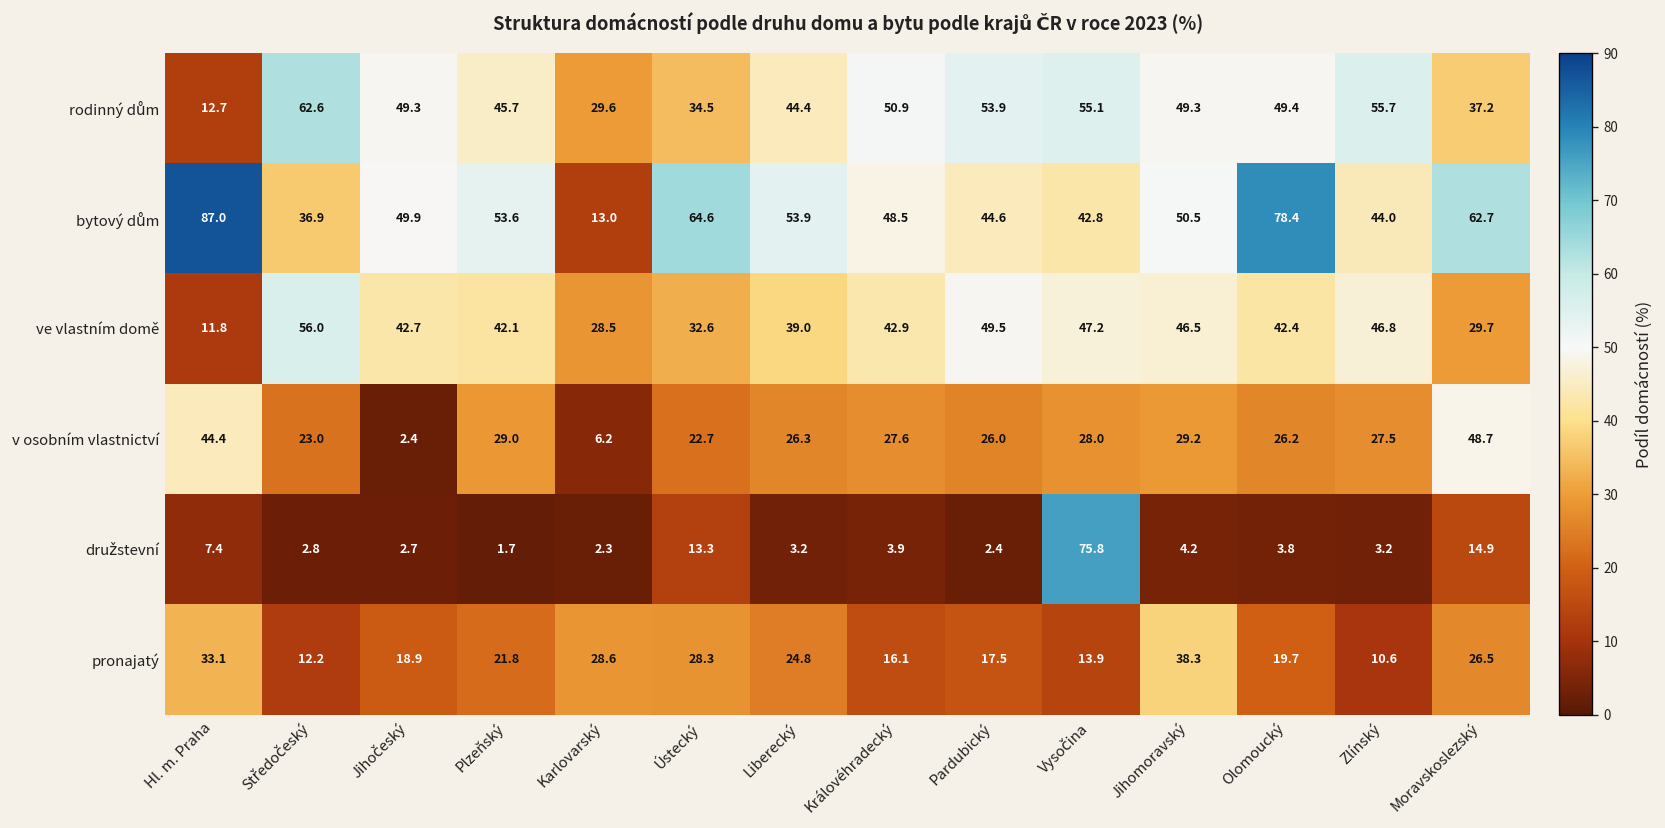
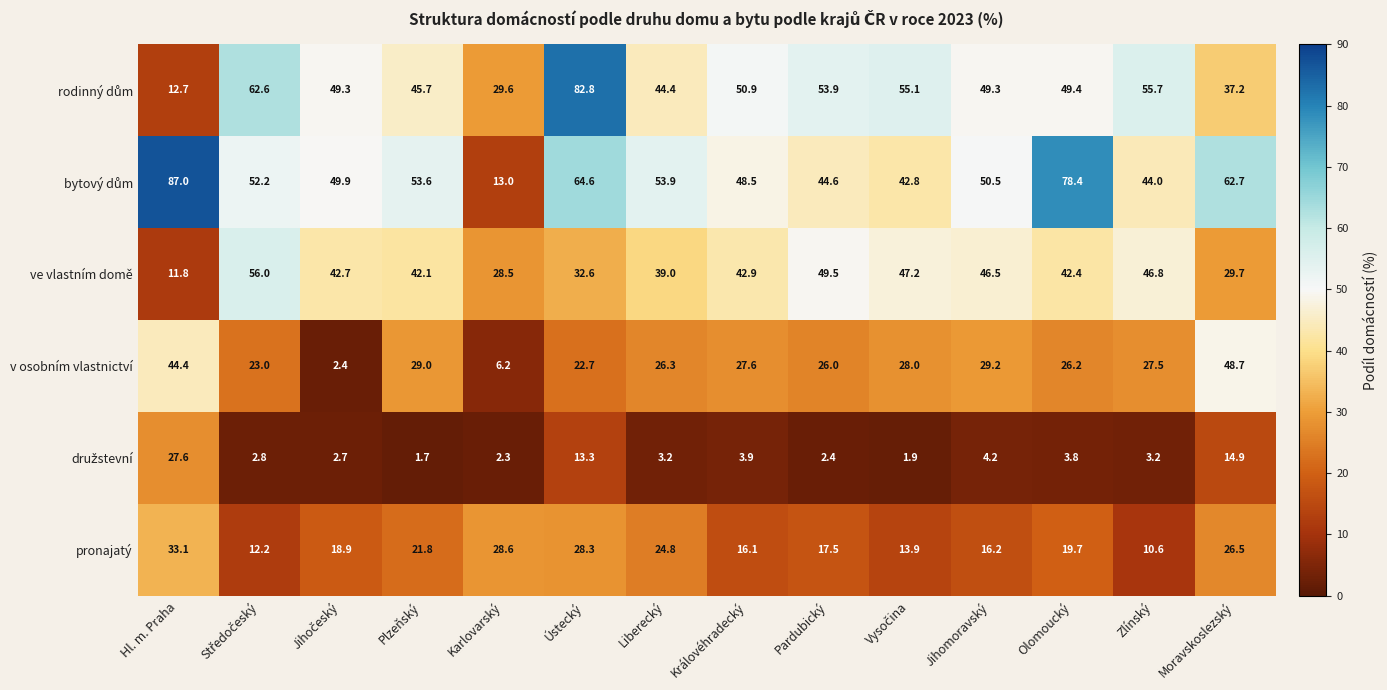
  {
    "rodinný dům": {
      "Hl. m. Praha": 12.7,
      "Středočeský": 62.6,
      "Jihočeský": 49.3,
      "Plzeňský": 45.7,
      "Karlovarský": 29.6,
-     "Ústecký": 34.5,
+     "Ústecký": 82.8,
      "Liberecký": 44.4,
      "Královéhradecký": 50.9,
      "Pardubický": 53.9,
      "Vysočina": 55.1,
      "Jihomoravský": 49.3,
      "Olomoucký": 49.4,
      "Zlínský": 55.7,
      "Moravskoslezský": 37.2
    },
    "bytový dům": {
      "Hl. m. Praha": 87.0,
-     "Středočeský": 36.9,
+     "Středočeský": 52.2,
      "Jihočeský": 49.9,
      "Plzeňský": 53.6,
      "Karlovarský": 13.0,
      "Ústecký": 64.6,
      "Liberecký": 53.9,
      "Královéhradecký": 48.5,
      "Pardubický": 44.6,
      "Vysočina": 42.8,
      "Jihomoravský": 50.5,
      "Olomoucký": 78.4,
      "Zlínský": 44.0,
      "Moravskoslezský": 62.7
    },
    "ve vlastním domě": {
      "Hl. m. Praha": 11.8,
      "Středočeský": 56.0,
      "Jihočeský": 42.7,
      "Plzeňský": 42.1,
      "Karlovarský": 28.5,
      "Ústecký": 32.6,
      "Liberecký": 39.0,
      "Královéhradecký": 42.9,
      "Pardubický": 49.5,
      "Vysočina": 47.2,
      "Jihomoravský": 46.5,
      "Olomoucký": 42.4,
      "Zlínský": 46.8,
      "Moravskoslezský": 29.7
    },
    "v osobním vlastnictví": {
      "Hl. m. Praha": 44.4,
      "Středočeský": 23.0,
      "Jihočeský": 2.4,
      "Plzeňský": 29.0,
      "Karlovarský": 6.2,
      "Ústecký": 22.7,
      "Liberecký": 26.3,
      "Královéhradecký": 27.6,
      "Pardubický": 26.0,
      "Vysočina": 28.0,
      "Jihomoravský": 29.2,
      "Olomoucký": 26.2,
      "Zlínský": 27.5,
      "Moravskoslezský": 48.7
    },
    "družstevní": {
-     "Hl. m. Praha": 7.4,
+     "Hl. m. Praha": 27.6,
      "Středočeský": 2.8,
      "Jihočeský": 2.7,
      "Plzeňský": 1.7,
      "Karlovarský": 2.3,
      "Ústecký": 13.3,
      "Liberecký": 3.2,
      "Královéhradecký": 3.9,
      "Pardubický": 2.4,
-     "Vysočina": 75.8,
+     "Vysočina": 1.9,
      "Jihomoravský": 4.2,
      "Olomoucký": 3.8,
      "Zlínský": 3.2,
      "Moravskoslezský": 14.9
    },
    "pronajatý": {
      "Hl. m. Praha": 33.1,
      "Středočeský": 12.2,
      "Jihočeský": 18.9,
      "Plzeňský": 21.8,
      "Karlovarský": 28.6,
      "Ústecký": 28.3,
      "Liberecký": 24.8,
      "Královéhradecký": 16.1,
      "Pardubický": 17.5,
      "Vysočina": 13.9,
-     "Jihomoravský": 38.3,
+     "Jihomoravský": 16.2,
      "Olomoucký": 19.7,
      "Zlínský": 10.6,
      "Moravskoslezský": 26.5
    }
  }
